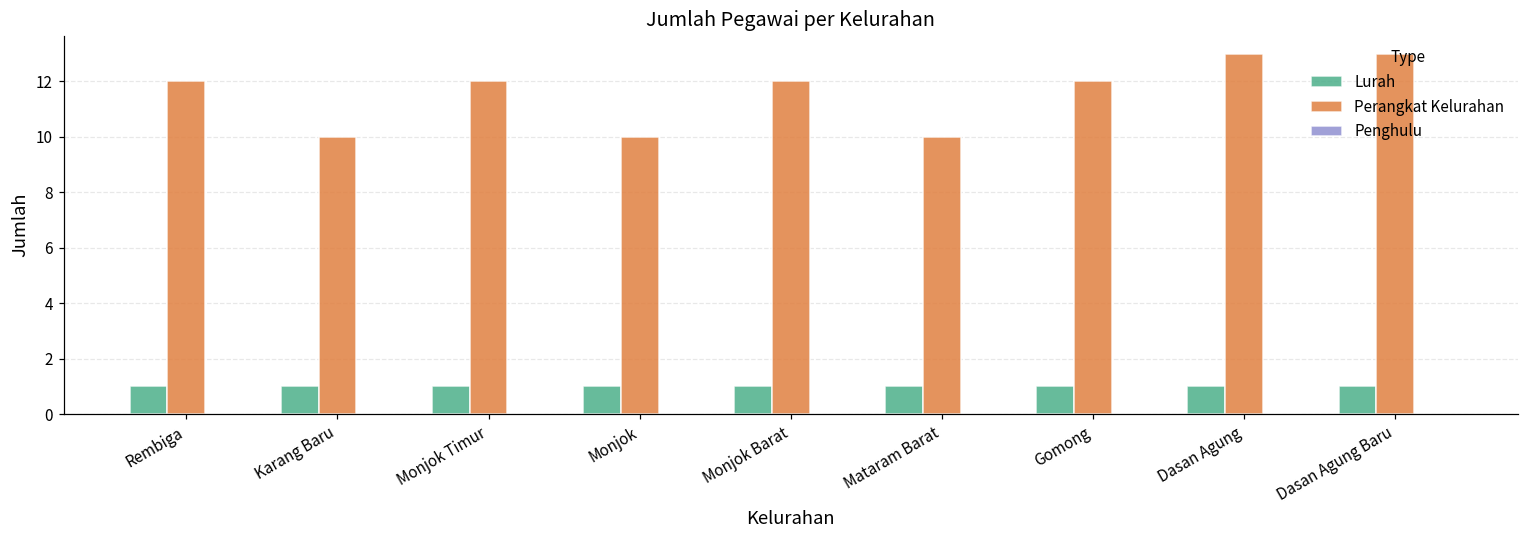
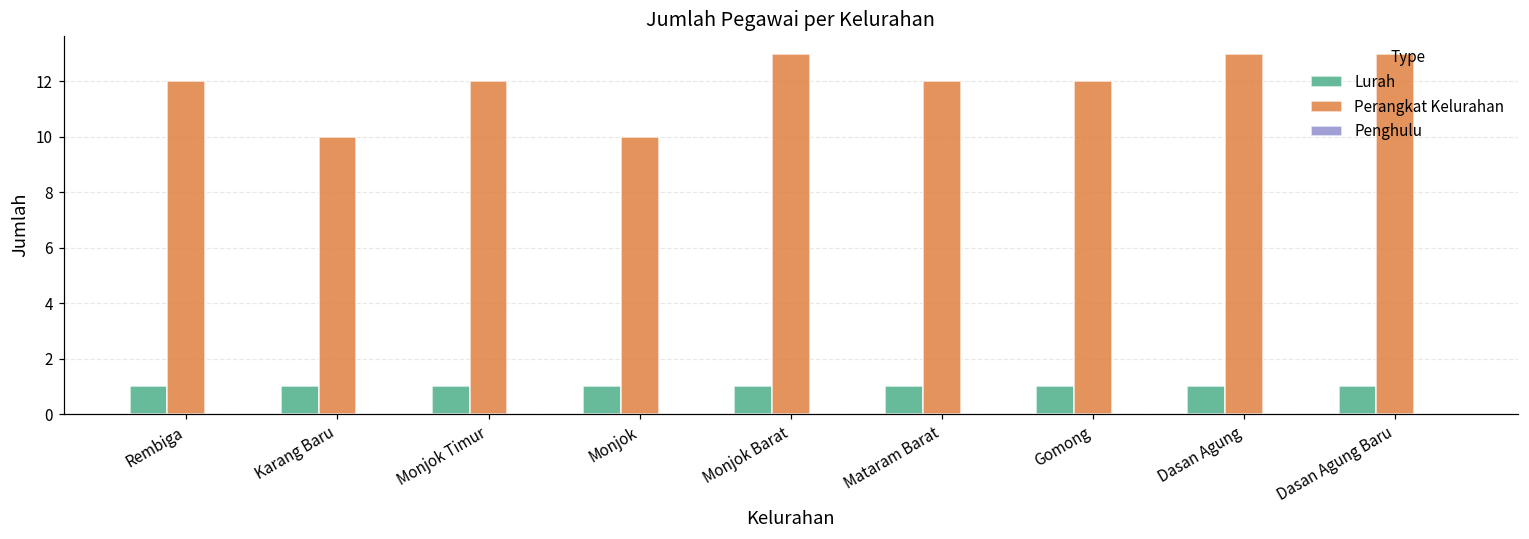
  {
    "Lurah": {
      "Rembiga": 1,
      "Karang Baru": 1,
      "Monjok Timur": 1,
      "Monjok": 1,
      "Monjok Barat": 1,
      "Mataram Barat": 1,
      "Gomong": 1,
      "Dasan Agung": 1,
      "Dasan Agung Baru": 1
    },
    "Perangkat Kelurahan": {
      "Rembiga": 12,
      "Karang Baru": 10,
      "Monjok Timur": 12,
      "Monjok": 10,
-     "Monjok Barat": 12,
-     "Mataram Barat": 10,
+     "Monjok Barat": 13,
+     "Mataram Barat": 12,
      "Gomong": 12,
      "Dasan Agung": 13,
      "Dasan Agung Baru": 13
    },
    "Penghulu": {
      "Rembiga": 0,
      "Karang Baru": 0,
      "Monjok Timur": 0,
      "Monjok": 0,
      "Monjok Barat": 0,
      "Mataram Barat": 0,
      "Gomong": 0,
      "Dasan Agung": 0,
      "Dasan Agung Baru": 0
    }
  }
